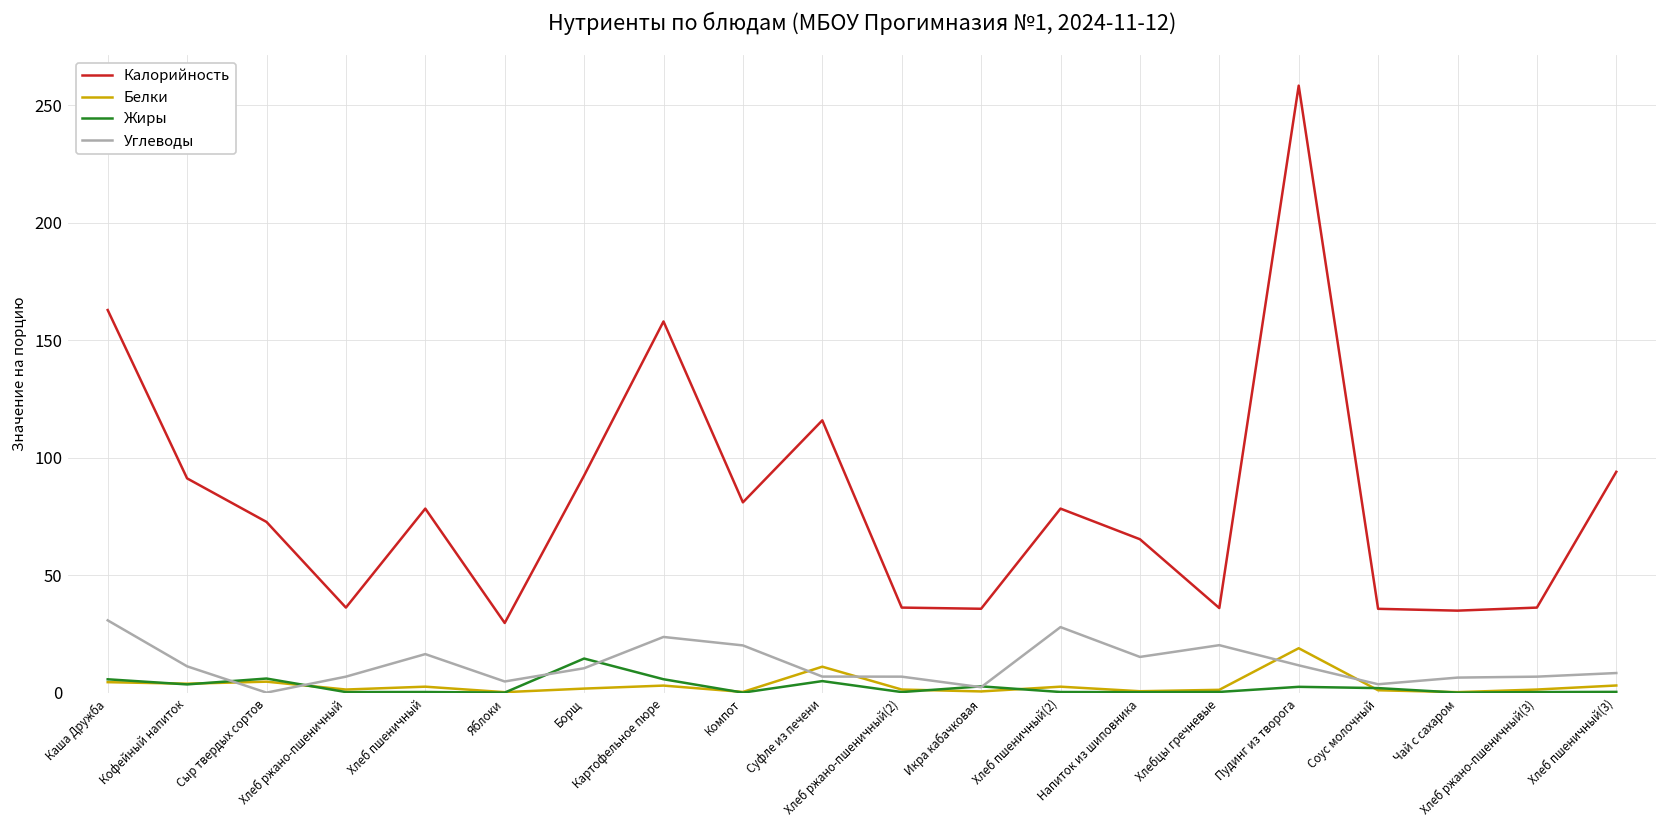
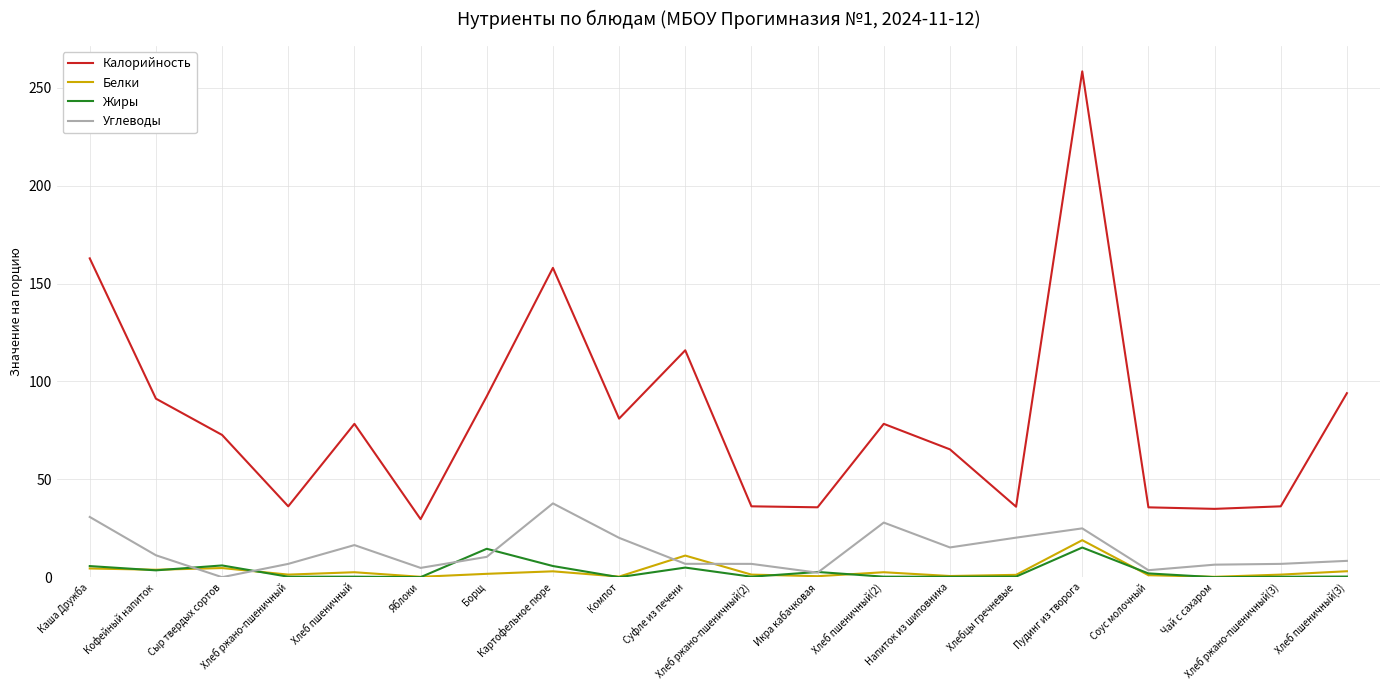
  {
    "Калорийность": {
      "Каша Дружба": 163,
      "Кофейный напиток": 91,
      "Сыр твердых сортов": 73,
      "Хлеб ржано-пшеничный": 36,
      "Хлеб пшеничный": 78,
      "Яблоки": 30,
      "Борщ": 92,
      "Картофельное пюре": 158,
      "Компот": 81,
      "Суфле из печени": 116,
      "Хлеб ржано-пшеничный(2)": 36,
      "Икра кабачковая": 36,
      "Хлеб пшеничный(2)": 78,
      "Напиток из шиповника": 65,
      "Хлебцы гречневые": 36,
      "Пудинг из творога": 258,
      "Соус молочный": 36,
      "Чай с сахаром": 35,
      "Хлеб ржано-пшеничный(3)": 36,
      "Хлеб пшеничный(3)": 94
    },
    "Белки": {
      "Сыр твердых сортов": 5,
      "Хлеб пшеничный": 3,
      "Борщ": 2,
      "Картофельное пюре": 3,
      "Суфле из печени": 11,
      "Икра кабачковая": 1,
      "Хлеб пшеничный(2)": 3,
      "Пудинг из творога": 19,
      "Хлеб пшеничный(3)": 3
    },
    "Жиры": {
      "Сыр твердых сортов": 6,
      "Хлеб пшеничный": 0,
      "Борщ": 15,
      "Картофельное пюре": 6,
      "Суфле из печени": 5,
      "Хлеб пшеничный(2)": 0,
-     "Пудинг из творога": 2,
+     "Пудинг из творога": 15,
      "Хлеб пшеничный(3)": 0
    },
    "Углеводы": {
      "Каша Дружба": 31,
      "Кофейный напиток": 11,
      "Сыр твердых сортов": 0,
      "Хлеб ржано-пшеничный": 7,
      "Хлеб пшеничный": 16,
      "Яблоки": 5,
      "Борщ": 10,
-     "Картофельное пюре": 24,
+     "Картофельное пюре": 38,
      "Компот": 20,
      "Суфле из печени": 7,
      "Хлеб ржано-пшеничный(2)": 7,
      "Хлеб пшеничный(2)": 28,
      "Напиток из шиповника": 15,
      "Хлебцы гречневые": 20,
-     "Пудинг из творога": 12,
+     "Пудинг из творога": 25,
      "Соус молочный": 4,
      "Чай с сахаром": 6,
      "Хлеб ржано-пшеничный(3)": 7,
      "Хлеб пшеничный(3)": 8
    }
  }
